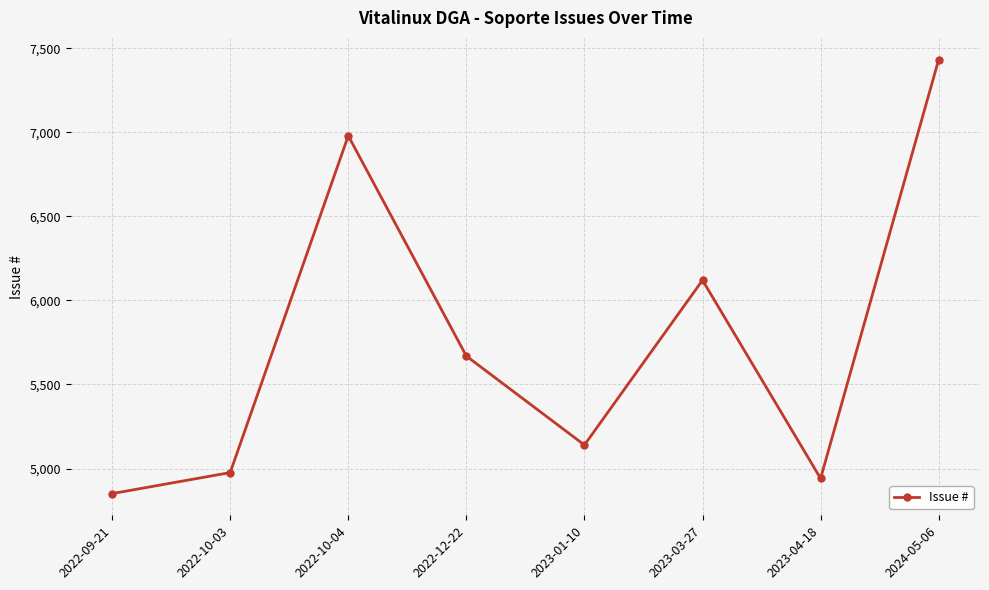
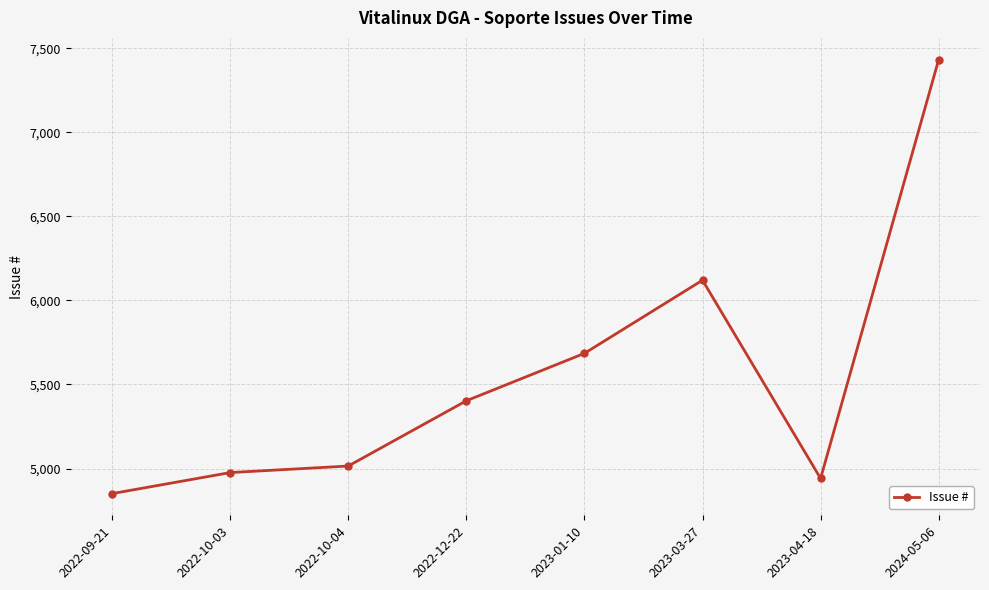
  {
    "2022-09-21": "4,850",
    "2022-10-03": "4,980",
-   "2022-10-04": "6,980",
-   "2022-12-22": "5,670",
-   "2023-01-10": "5,140",
+   "2022-10-04": "5,020",
+   "2022-12-22": "5,400",
+   "2023-01-10": "5,690",
    "2023-03-27": "6,120",
    "2023-04-18": "4,940",
    "2024-05-06": "7,430"
  }
